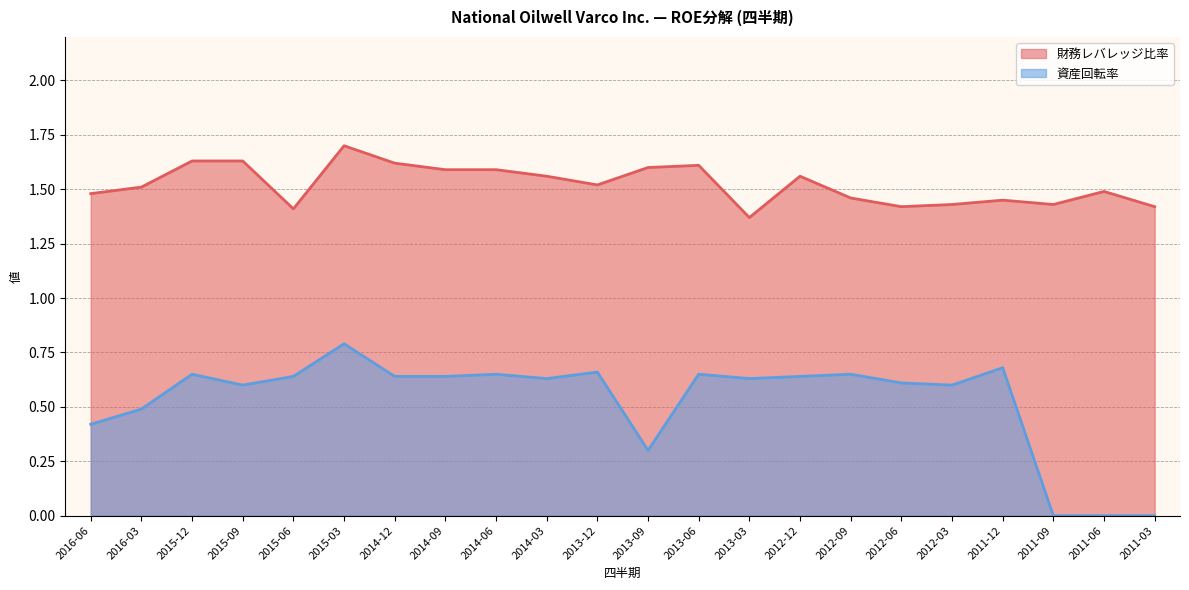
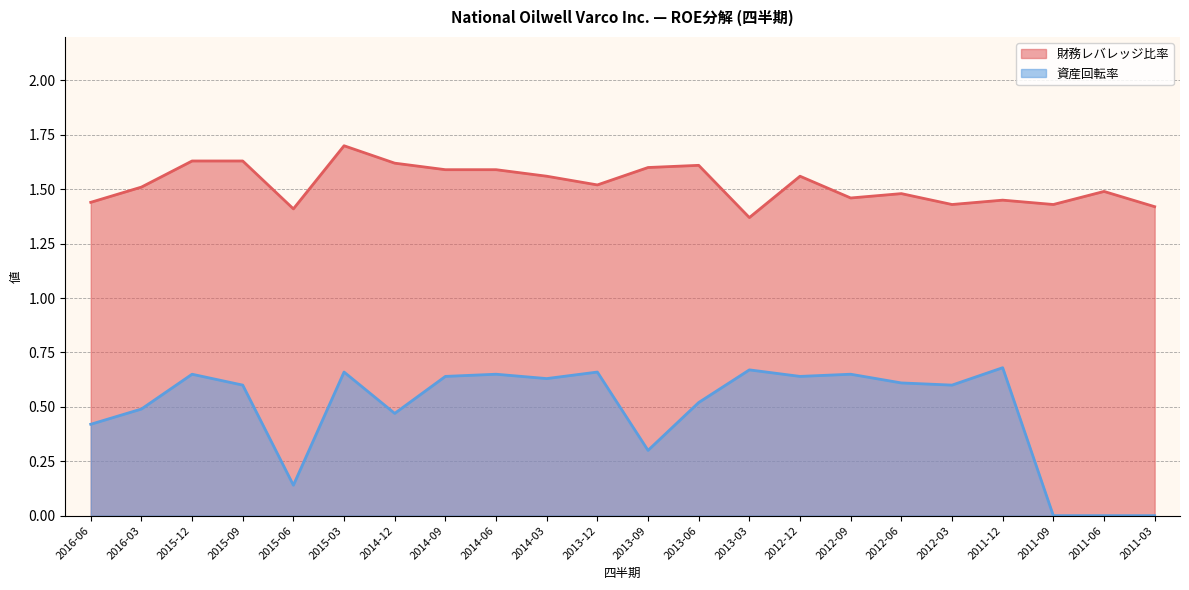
  {
    "財務レバレッジ比率": {
-     "2016-06": 1.48,
+     "2016-06": 1.44,
      "2016-03": 1.51,
      "2015-12": 1.63,
      "2015-09": 1.63,
      "2015-06": 1.41,
      "2015-03": 1.70,
      "2014-12": 1.62,
      "2014-09": 1.59,
      "2014-06": 1.59,
      "2014-03": 1.56,
      "2013-12": 1.52,
      "2013-09": 1.60,
      "2013-06": 1.61,
      "2013-03": 1.37,
      "2012-12": 1.56,
      "2012-09": 1.46,
-     "2012-06": 1.42,
+     "2012-06": 1.48,
      "2012-03": 1.43,
      "2011-12": 1.45,
      "2011-09": 1.43,
      "2011-06": 1.49,
      "2011-03": 1.42
    },
    "資産回転率": {
      "2016-06": 0.42,
      "2016-03": 0.49,
      "2015-12": 0.65,
      "2015-09": 0.60,
-     "2015-06": 0.64,
-     "2015-03": 0.79,
-     "2014-12": 0.64,
+     "2015-06": 0.14,
+     "2015-03": 0.66,
+     "2014-12": 0.47,
      "2014-09": 0.64,
      "2014-06": 0.65,
      "2014-03": 0.63,
      "2013-12": 0.66,
      "2013-09": 0.30,
-     "2013-06": 0.65,
-     "2013-03": 0.63,
+     "2013-06": 0.52,
+     "2013-03": 0.67,
      "2012-12": 0.64,
      "2012-09": 0.65,
      "2012-06": 0.61,
      "2012-03": 0.60,
      "2011-12": 0.68,
      "2011-09": 0.00,
      "2011-06": 0.00,
      "2011-03": 0.00
    }
  }
